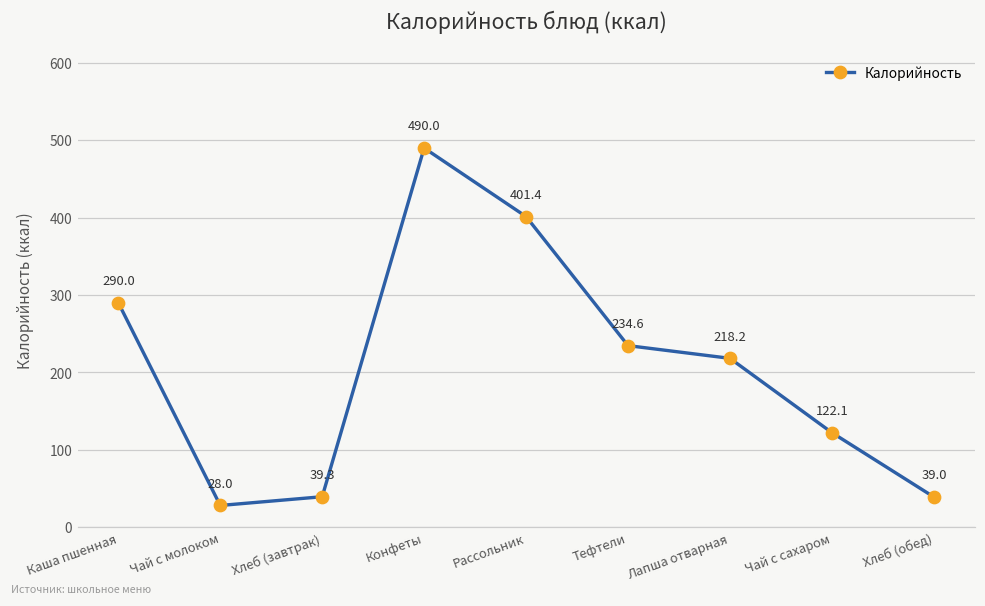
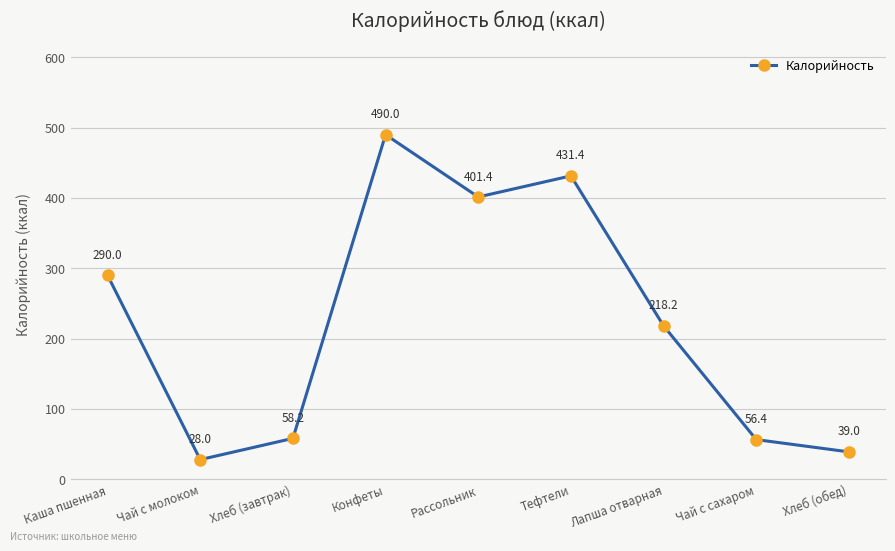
  {
    "Каша пшенная": 290.0,
    "Чай с молоком": 28.0,
-   "Хлеб (завтрак)": 39.3,
+   "Хлеб (завтрак)": 58.2,
    "Конфеты": 490.0,
    "Рассольник": 401.4,
-   "Тефтели": 234.6,
+   "Тефтели": 431.4,
    "Лапша отварная": 218.2,
-   "Чай с сахаром": 122.1,
+   "Чай с сахаром": 56.4,
    "Хлеб (обед)": 39.0
  }
